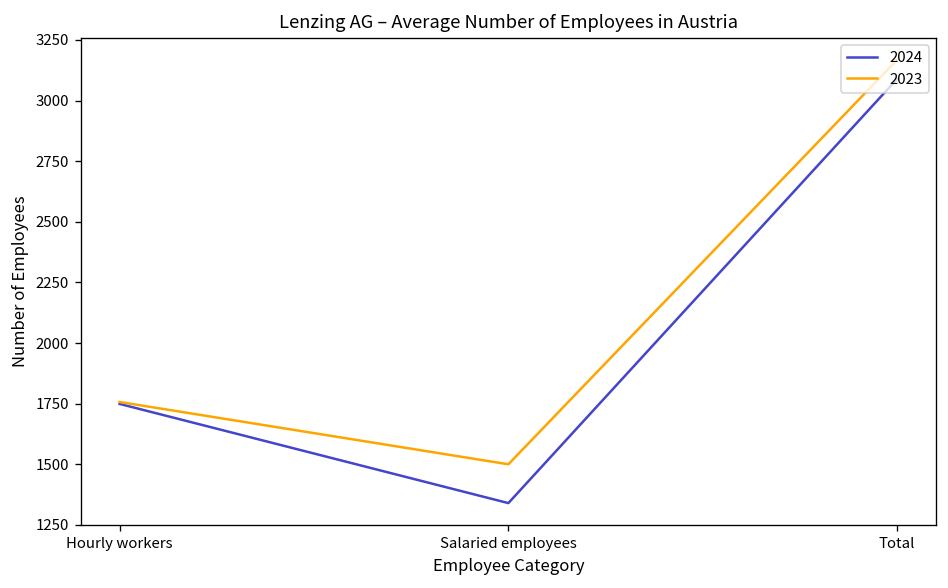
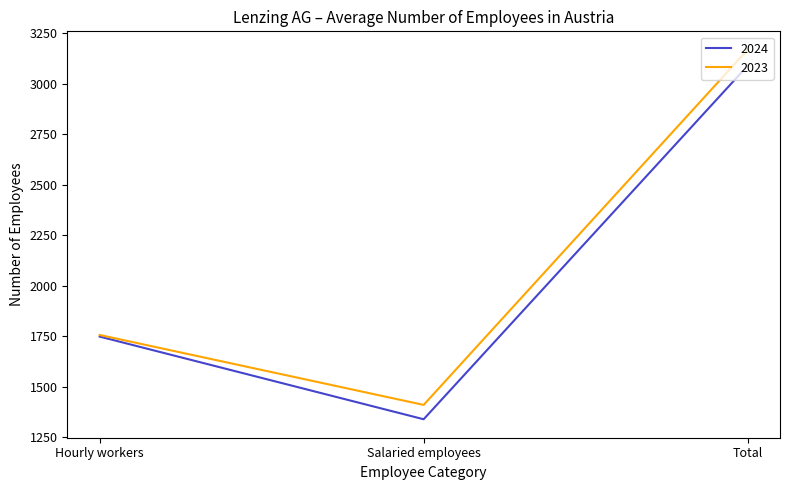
  {
    "2024": {
      "Salaried employees": 1340
    },
    "2023": {
-     "Salaried employees": 1500
+     "Salaried employees": 1410
    }
  }
